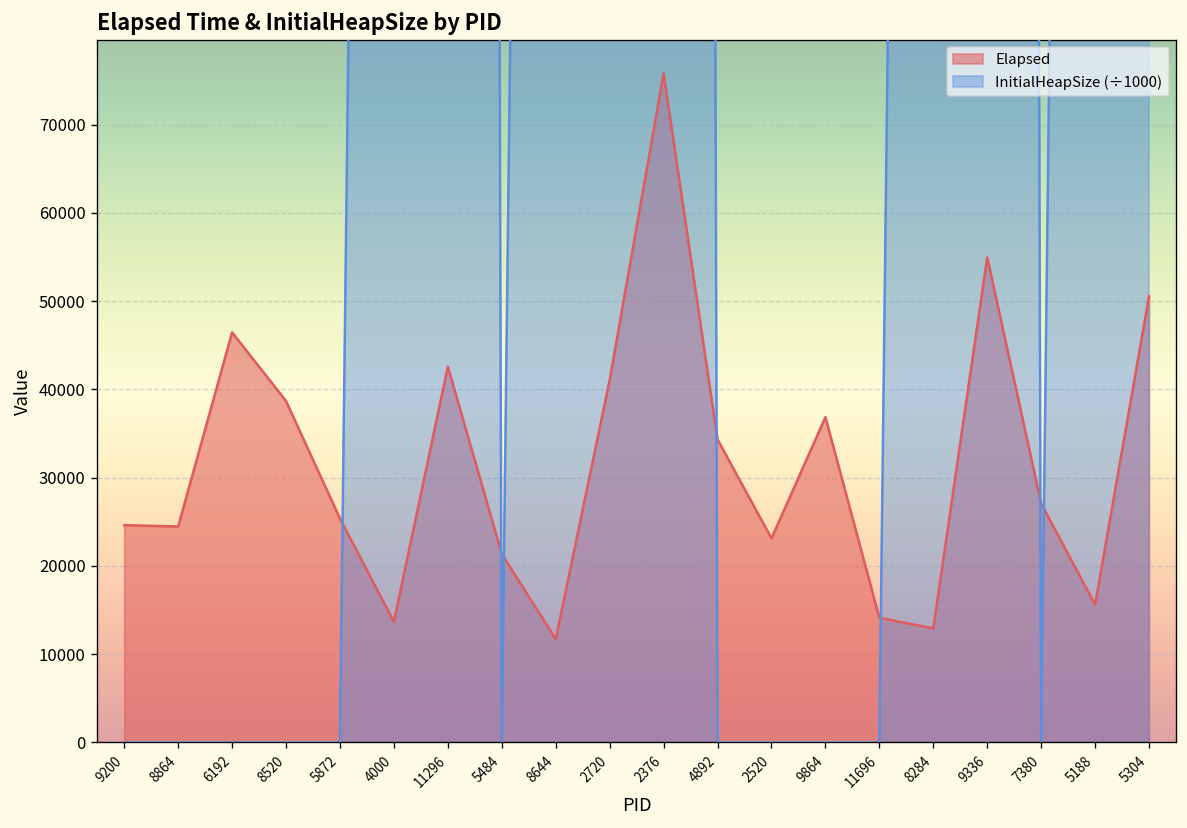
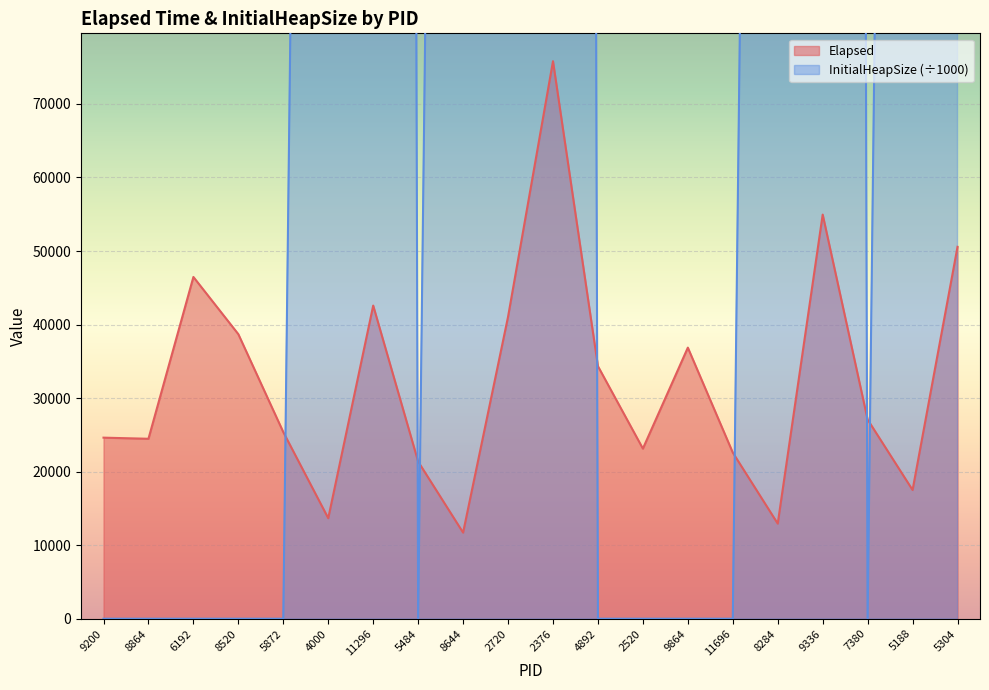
  {
    "Elapsed": {
      "9200": 25000,
      "8864": 24000,
      "6192": 46000,
      "8520": 39000,
      "5872": 25000,
      "4000": 14000,
      "11296": 43000,
      "5484": 21000,
      "8644": 12000,
      "2720": 41000,
      "2376": 76000,
      "4892": 34000,
      "2520": 23000,
      "9864": 37000,
-     "11696": 14000,
+     "11696": 23000,
      "8284": 13000,
      "9336": 55000,
      "7380": 27000,
-     "5188": 16000,
+     "5188": 18000,
      "5304": 51000
    },
    "InitialHeapSize (÷1000)": {
      "9200": 0,
      "8864": 0,
      "6192": 0,
      "8520": 0,
      "5872": 0,
      "5484": 0,
      "4892": 0,
      "2520": 0,
      "9864": 0,
      "11696": 0,
      "7380": 0
    }
  }
